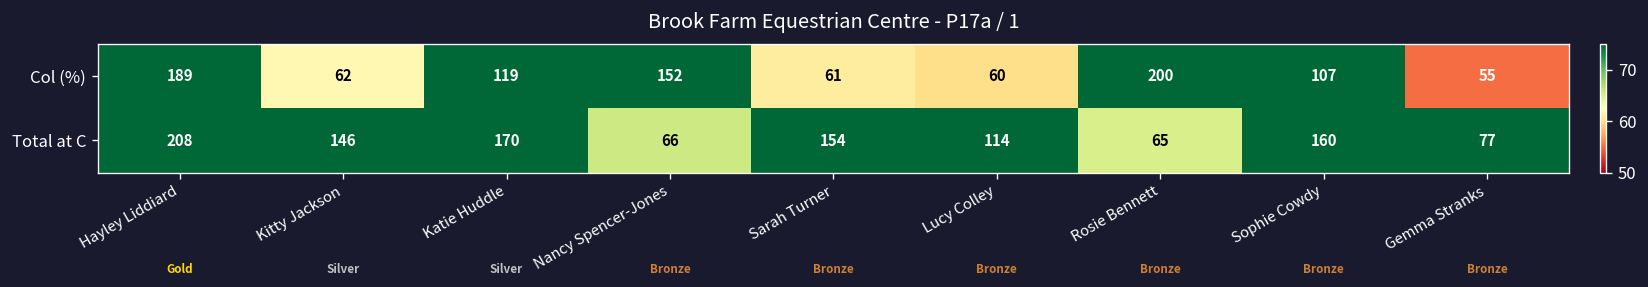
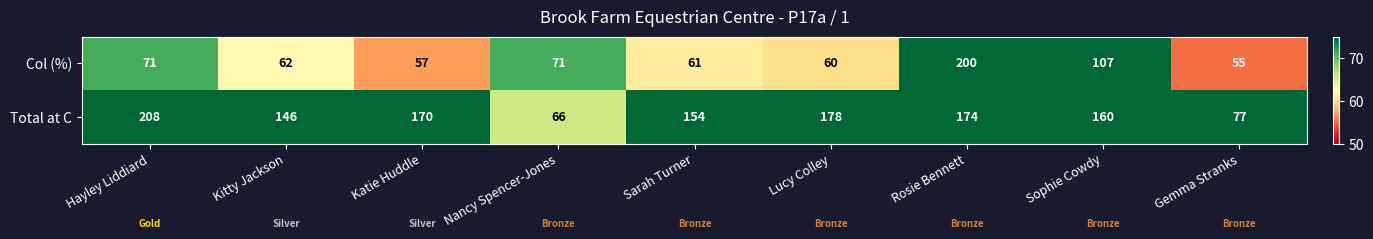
  {
    "Col (%)": {
-     "Hayley Liddiard": 189,
+     "Hayley Liddiard": 71,
      "Kitty Jackson": 62,
-     "Katie Huddle": 119,
-     "Nancy Spencer-Jones": 152,
+     "Katie Huddle": 57,
+     "Nancy Spencer-Jones": 71,
      "Sarah Turner": 61,
      "Lucy Colley": 60,
      "Rosie Bennett": 200,
      "Sophie Cowdy": 107,
      "Gemma Stranks": 55
    },
    "Total at C": {
      "Hayley Liddiard": 208,
      "Kitty Jackson": 146,
      "Katie Huddle": 170,
      "Nancy Spencer-Jones": 66,
      "Sarah Turner": 154,
-     "Lucy Colley": 114,
-     "Rosie Bennett": 65,
+     "Lucy Colley": 178,
+     "Rosie Bennett": 174,
      "Sophie Cowdy": 160,
      "Gemma Stranks": 77
    }
  }
